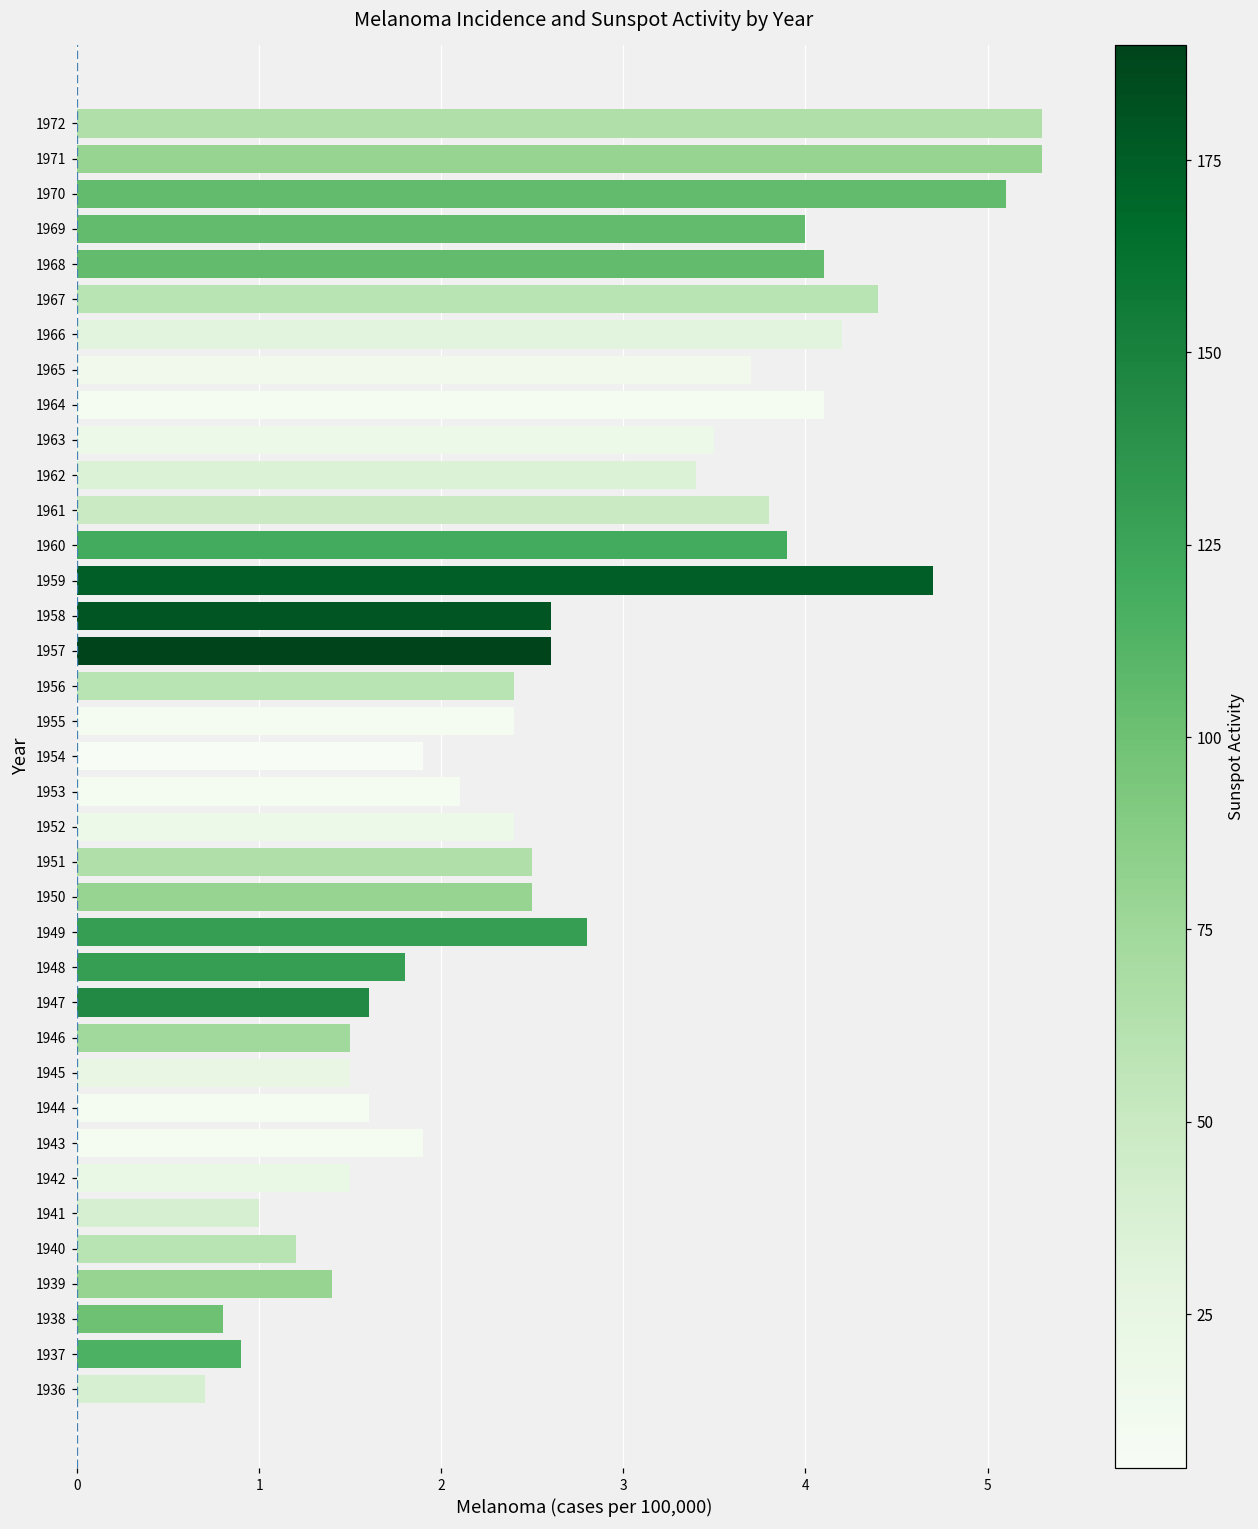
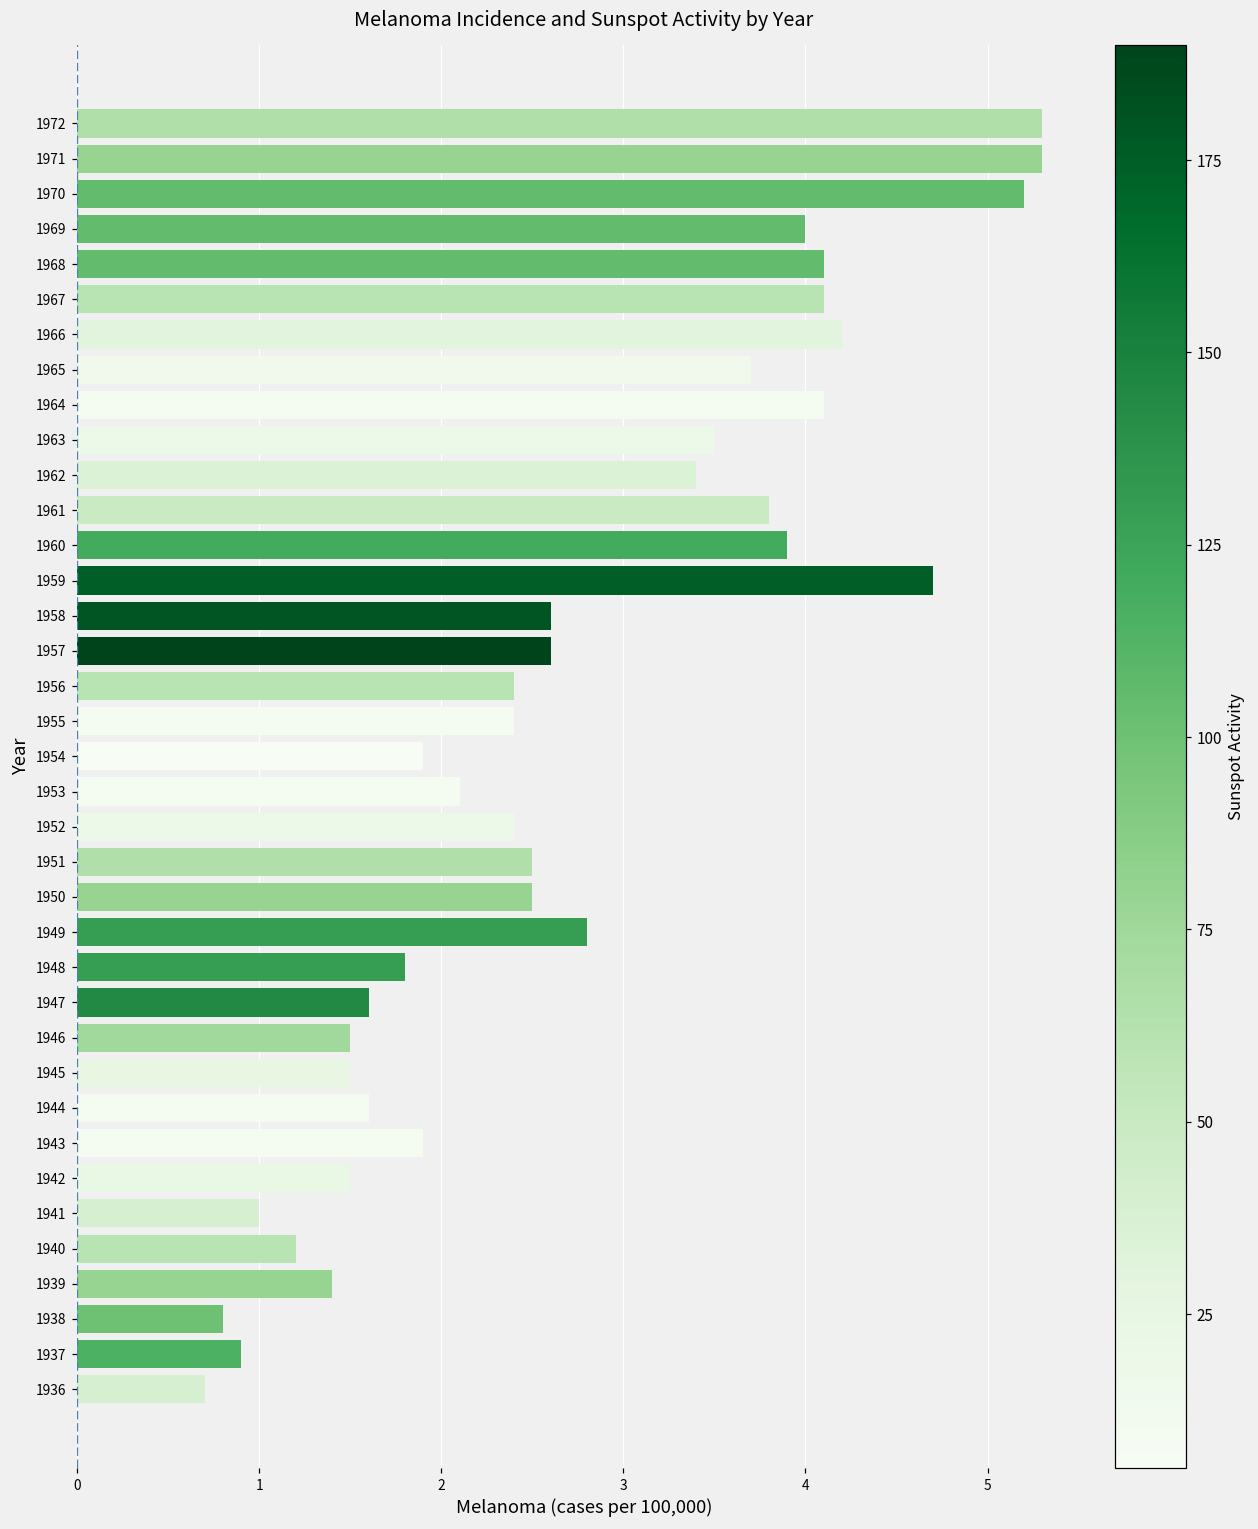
  {
    "1972": 5.3,
    "1971": 5.3,
-   "1970": 5.1,
+   "1970": 5.2,
    "1969": 4.0,
    "1968": 4.1,
-   "1967": 4.4,
+   "1967": 4.1,
    "1966": 4.2,
    "1965": 3.7,
    "1964": 4.1,
    "1963": 3.5,
    "1962": 3.4,
    "1961": 3.8,
    "1960": 3.9,
    "1959": 4.7,
    "1958": 2.6,
    "1957": 2.6,
    "1956": 2.4,
    "1955": 2.4,
    "1954": 1.9,
    "1953": 2.1,
    "1952": 2.4,
    "1951": 2.5,
    "1950": 2.5,
    "1949": 2.8,
    "1948": 1.8,
    "1947": 1.6,
    "1946": 1.5,
    "1945": 1.5,
    "1944": 1.6,
    "1943": 1.9,
    "1942": 1.5,
    "1941": 1.0,
    "1940": 1.2,
    "1939": 1.4,
    "1938": 0.8,
    "1937": 0.9,
    "1936": 0.7
  }
